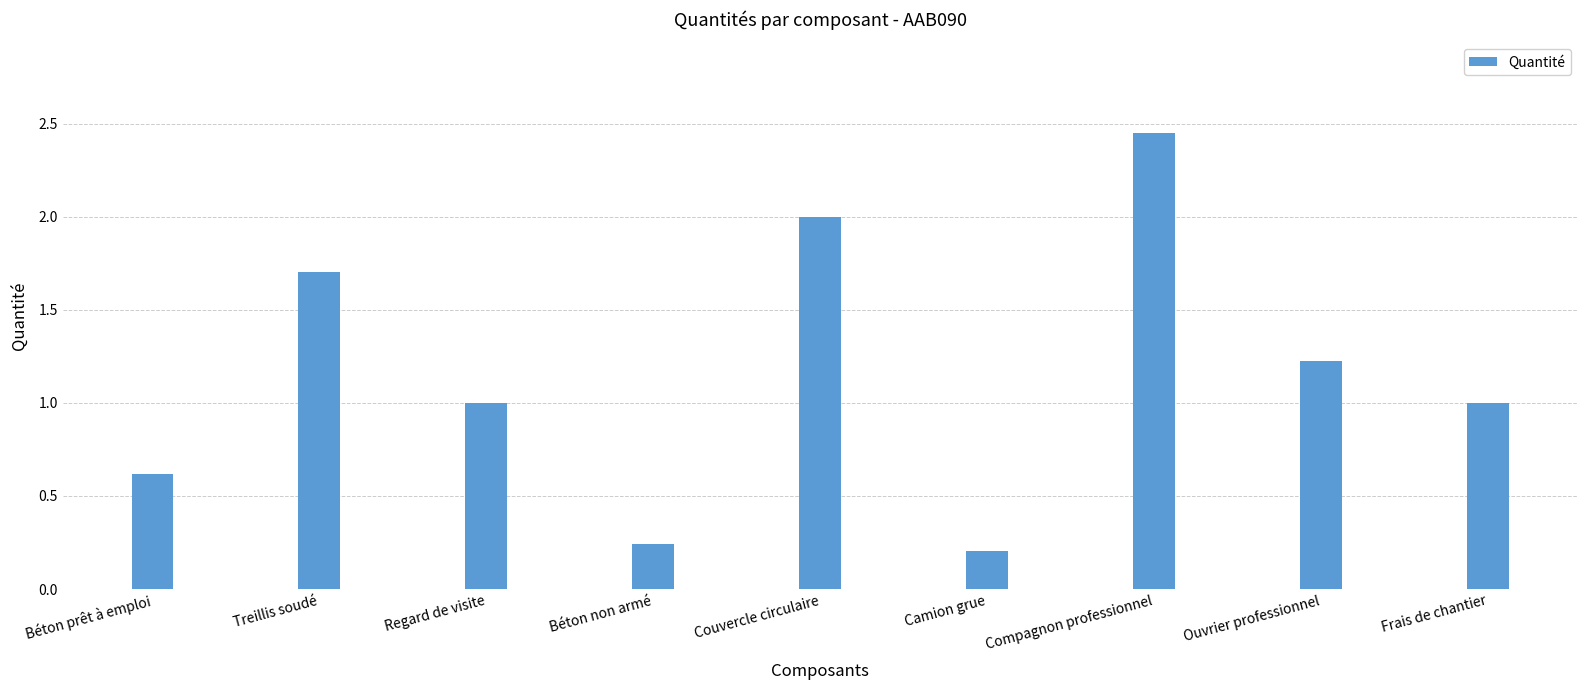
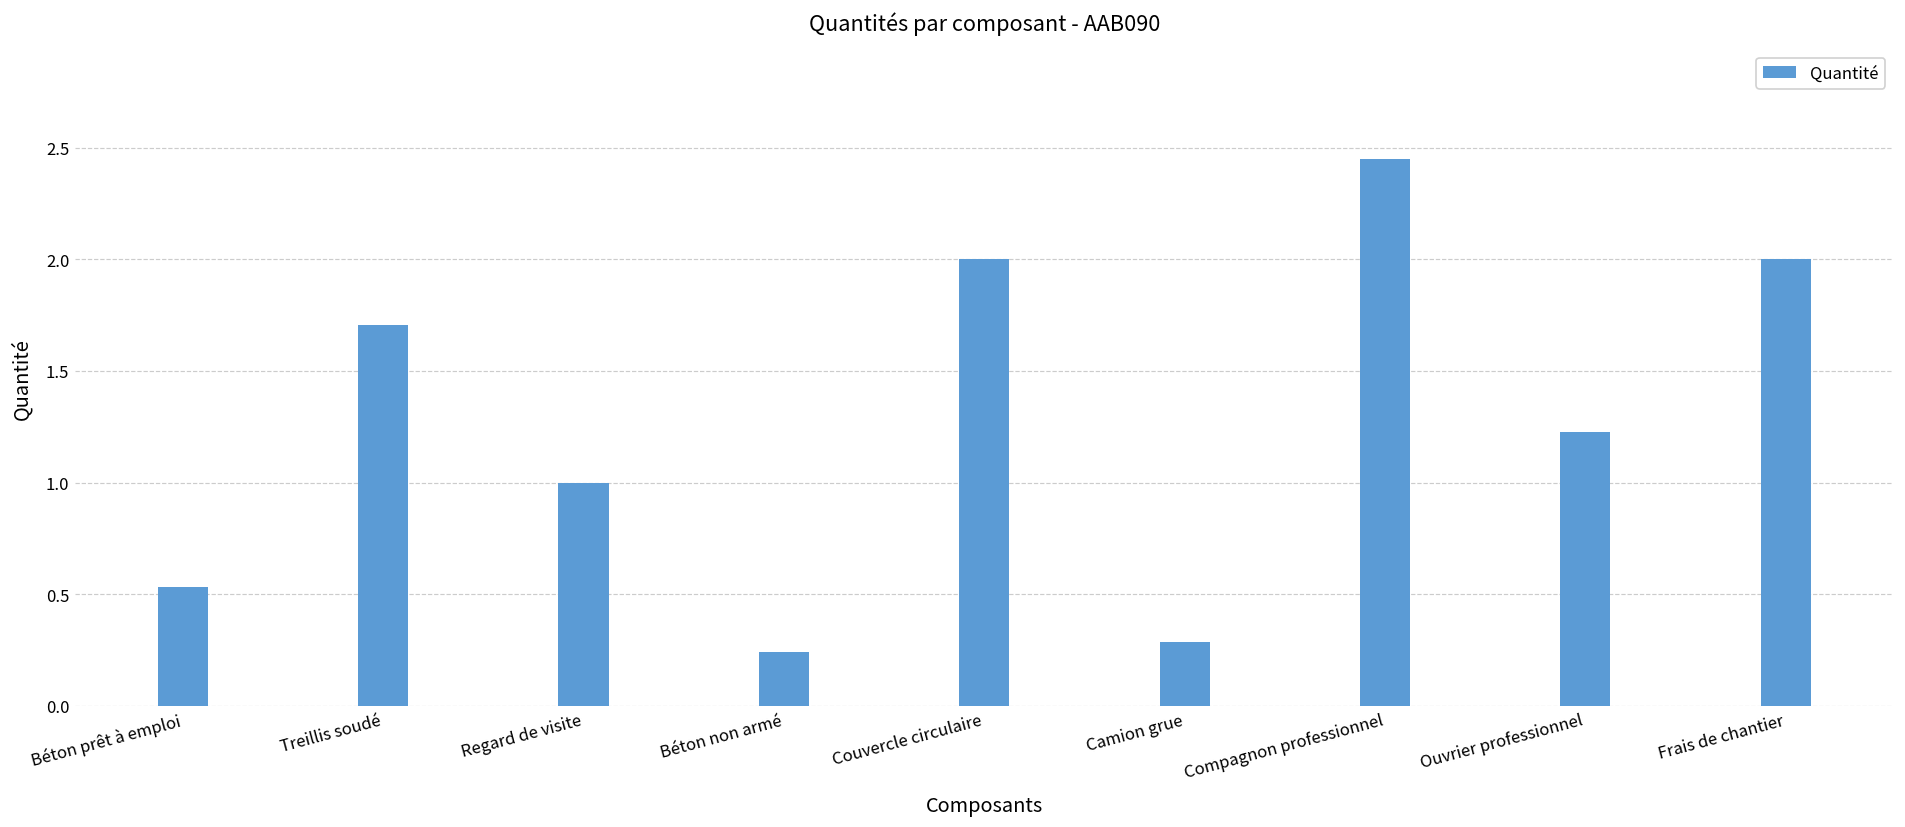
  {
-   "Béton prêt à emploi": 0.62,
+   "Béton prêt à emploi": 0.53,
    "Treillis soudé": 1.71,
    "Regard de visite": 1.00,
    "Béton non armé": 0.24,
    "Couvercle circulaire": 2.00,
-   "Camion grue": 0.21,
+   "Camion grue": 0.28,
    "Compagnon professionnel": 2.45,
    "Ouvrier professionnel": 1.22,
-   "Frais de chantier": 1
+   "Frais de chantier": 2
  }
